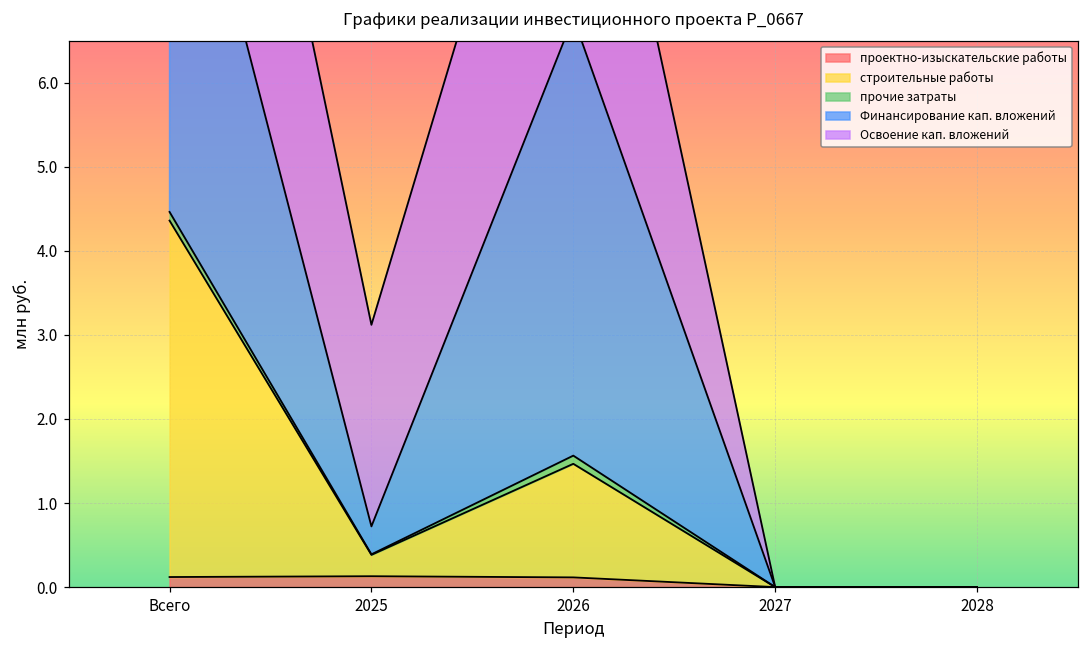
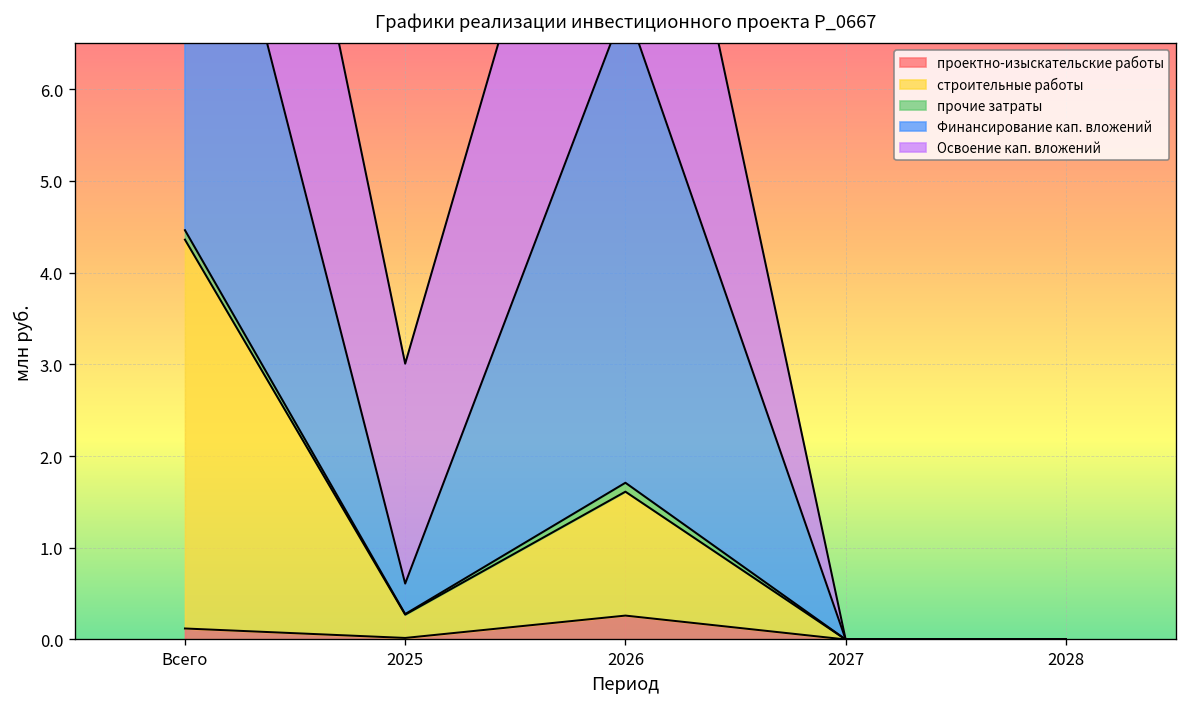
  {
    "проектно-изыскательские работы": {
      "Всего": 0.1,
-     "2025": 0.1,
-     "2026": 0.1
+     "2025": 0.0,
+     "2026": 0.3
    },
    "строительные работы": {
      "Всего": 4.2,
      "2026": 1.4
    },
    "прочие затраты": {
      "Всего": 0.1,
      "2026": 0.1
    },
    "Финансирование кап. вложений": {
      "2025": 0.3
    },
    "Освоение кап. вложений": {
      "2025": 2.4
    }
  }
